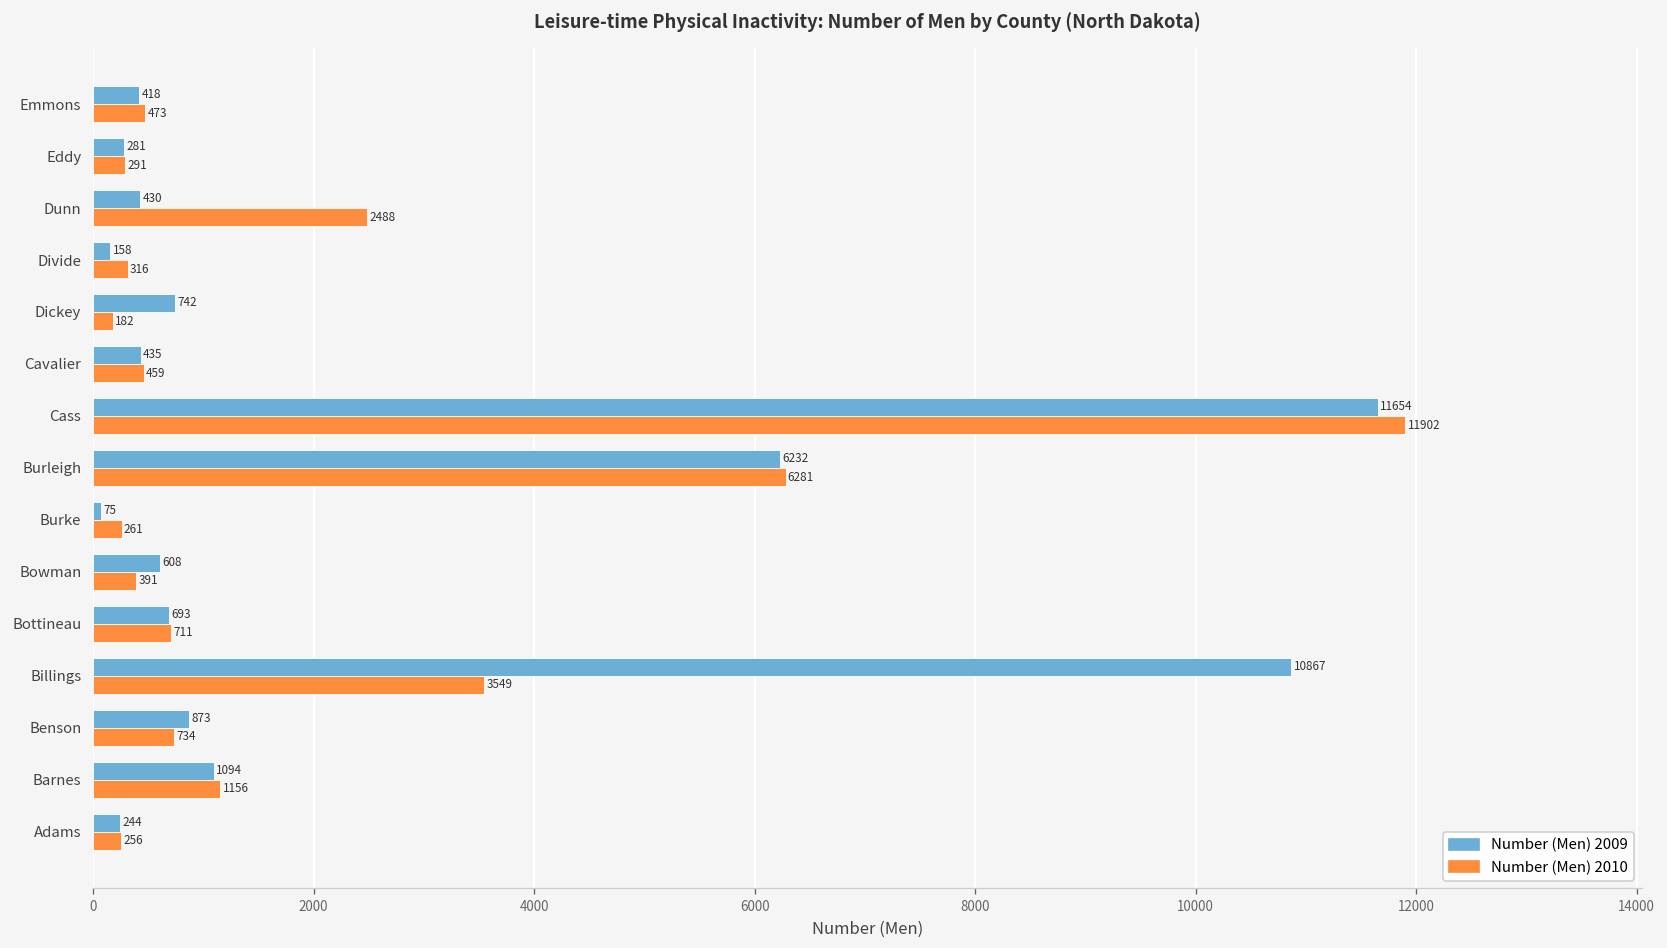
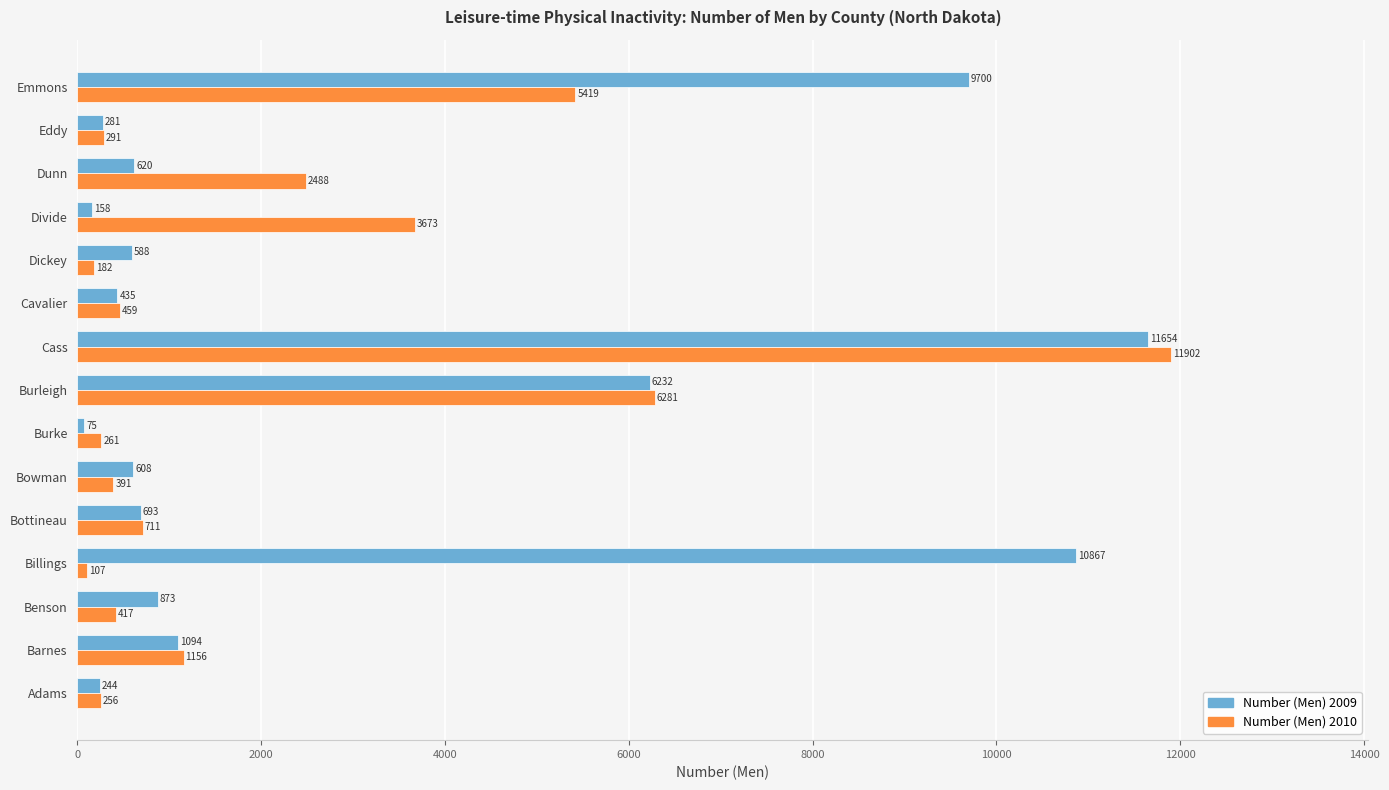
  {
    "Number (Men) 2009": {
-     "Emmons": 418,
+     "Emmons": 9700,
      "Eddy": 281,
-     "Dunn": 430,
+     "Dunn": 620,
      "Divide": 158,
-     "Dickey": 742,
+     "Dickey": 588,
      "Cavalier": 435,
      "Cass": 11654,
      "Burleigh": 6232,
      "Burke": 75,
      "Bowman": 608,
      "Bottineau": 693,
      "Billings": 10867,
      "Benson": 873,
      "Barnes": 1094,
      "Adams": 244
    },
    "Number (Men) 2010": {
-     "Emmons": 473,
+     "Emmons": 5419,
      "Eddy": 291,
      "Dunn": 2488,
-     "Divide": 316,
+     "Divide": 3673,
      "Dickey": 182,
      "Cavalier": 459,
      "Cass": 11902,
      "Burleigh": 6281,
      "Burke": 261,
      "Bowman": 391,
      "Bottineau": 711,
-     "Billings": 3549,
-     "Benson": 734,
+     "Billings": 107,
+     "Benson": 417,
      "Barnes": 1156,
      "Adams": 256
    }
  }
